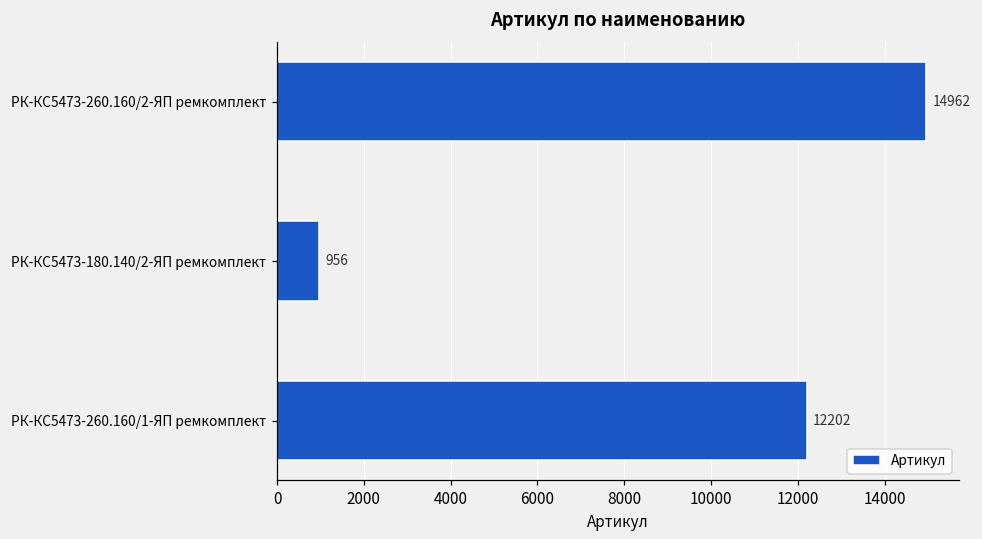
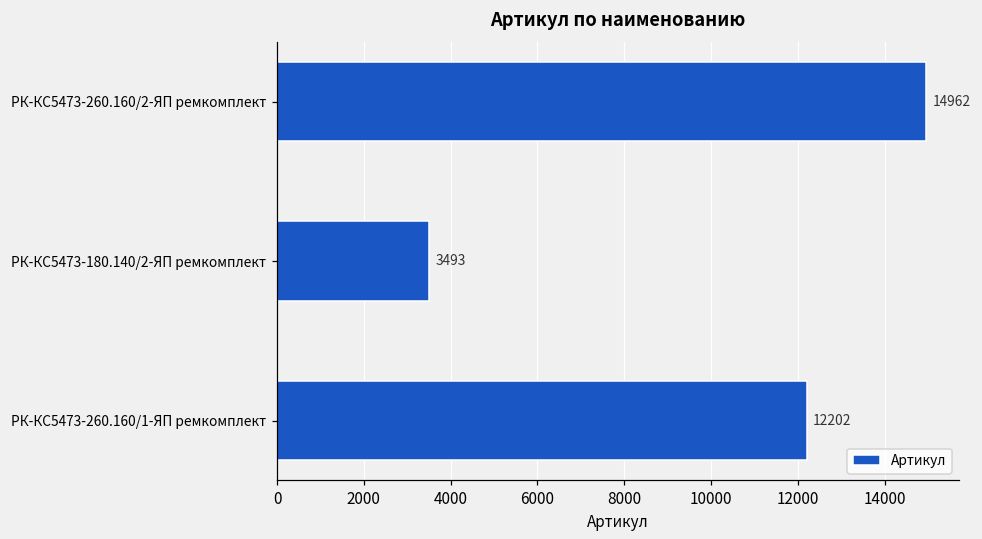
  {
    "РК-КС5473-260.160/2-ЯП ремкомплект": 14962,
-   "РК-КС5473-180.140/2-ЯП ремкомплект": 956,
+   "РК-КС5473-180.140/2-ЯП ремкомплект": 3493,
    "РК-КС5473-260.160/1-ЯП ремкомплект": 12202
  }
